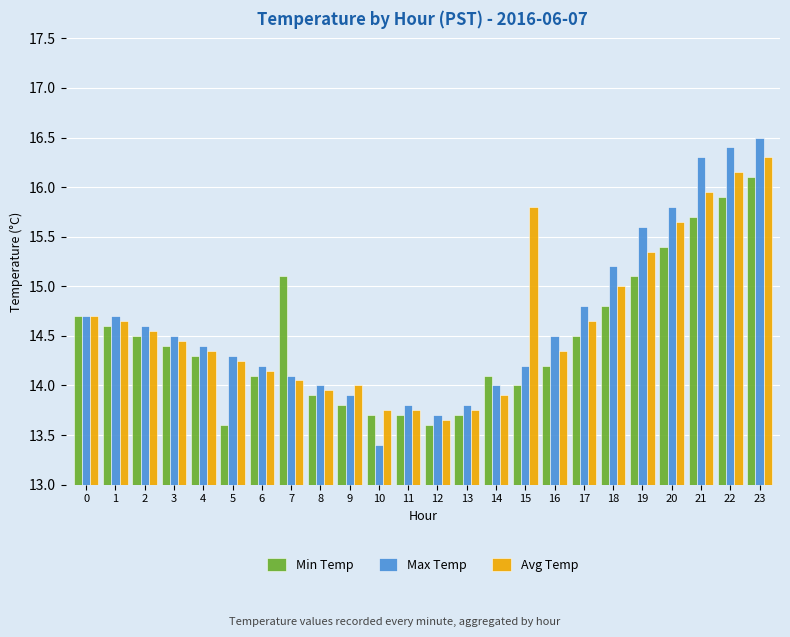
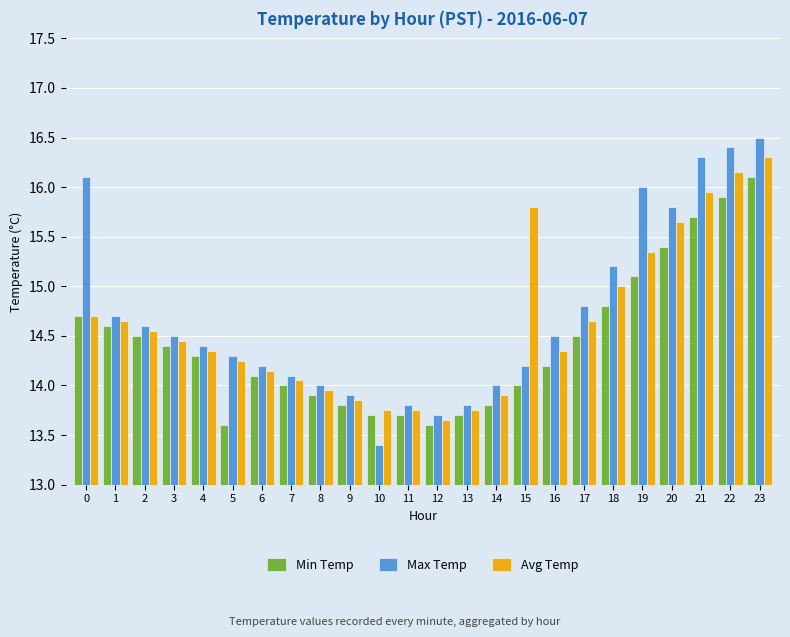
  {
    "Min Temp": {
      "0": 14.7,
      "1": 14.6,
      "2": 14.5,
      "3": 14.4,
      "4": 14.3,
      "5": 13.6,
      "6": 14.1,
-     "7": 15.1,
+     "7": 14.0,
      "8": 13.9,
      "9": 13.8,
      "10": 13.7,
      "11": 13.7,
      "12": 13.6,
      "13": 13.7,
-     "14": 14.1,
+     "14": 13.8,
      "15": 14.0,
      "16": 14.2,
      "17": 14.5,
      "18": 14.8,
      "19": 15.1,
      "20": 15.4,
      "21": 15.7,
      "22": 15.9,
      "23": 16.1
    },
    "Max Temp": {
-     "0": 14.7,
+     "0": 16.1,
      "1": 14.7,
      "2": 14.6,
      "3": 14.5,
      "4": 14.4,
      "5": 14.3,
      "6": 14.2,
      "7": 14.1,
      "8": 14.0,
      "9": 13.9,
      "10": 13.4,
      "11": 13.8,
      "12": 13.7,
      "13": 13.8,
      "14": 14.0,
      "15": 14.2,
      "16": 14.5,
      "17": 14.8,
      "18": 15.2,
-     "19": 15.6,
+     "19": 16.0,
      "20": 15.8,
      "21": 16.3,
      "22": 16.4,
      "23": 16.5
    },
    "Avg Temp": {
      "0": 14.7,
      "1": 14.7,
      "2": 14.6,
      "3": 14.5,
      "4": 14.4,
      "5": 14.3,
      "6": 14.2,
      "7": 14.1,
      "8": 14.0,
-     "9": 14.0,
+     "9": 13.9,
      "10": 13.8,
      "11": 13.8,
      "12": 13.7,
      "13": 13.8,
      "14": 13.9,
      "15": 15.8,
      "16": 14.4,
      "17": 14.7,
      "18": 15.0,
      "19": 15.4,
      "20": 15.7,
      "21": 16.0,
      "22": 16.2,
      "23": 16.3
    }
  }
